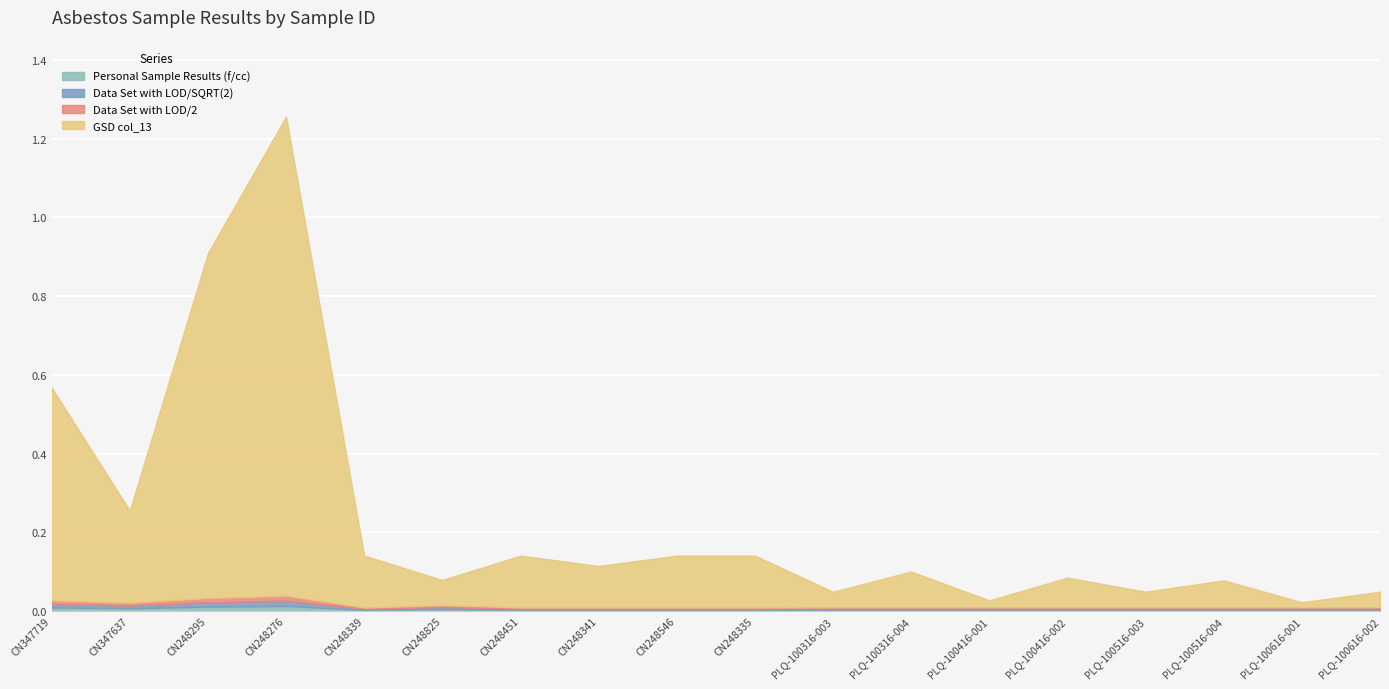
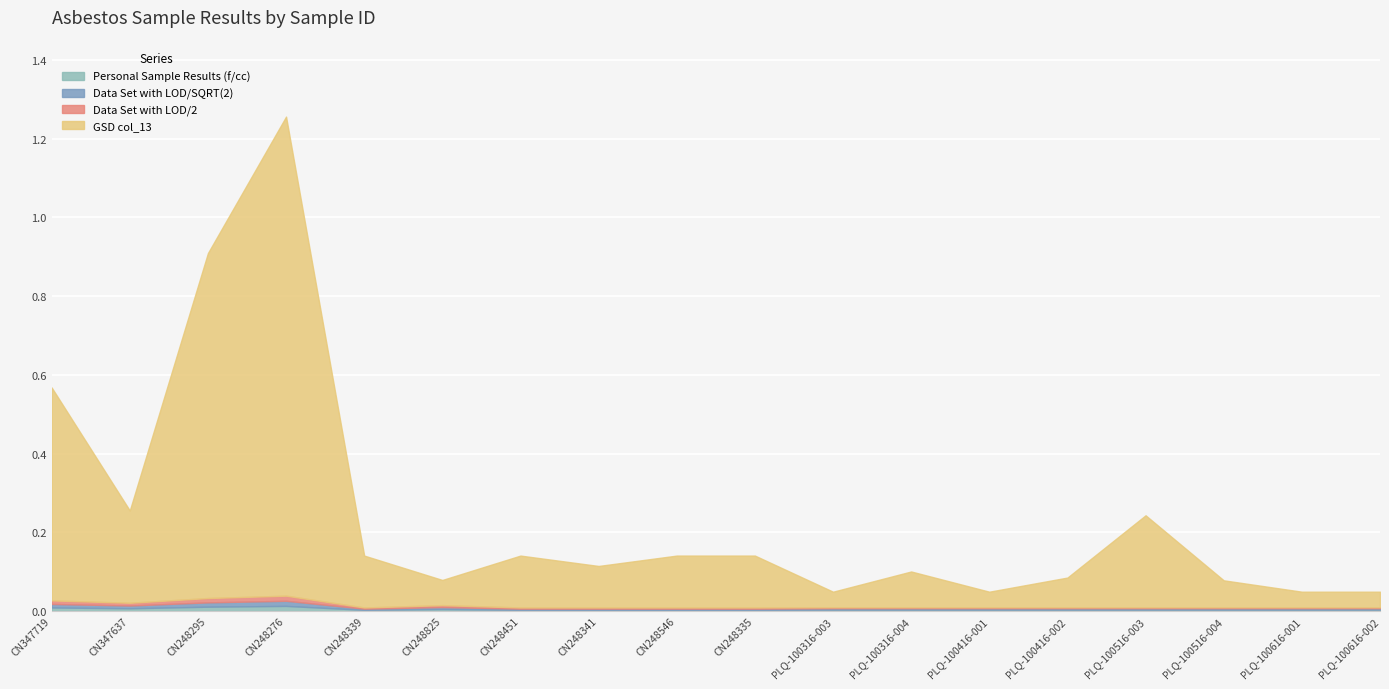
  {
    "Data Set with LOD/2": {
      "CN347719": 0.01,
      "CN347637": 0.01,
      "CN248295": 0.01,
      "CN248276": 0.01
    },
    "GSD col_13": {
      "CN347719": 0.54,
      "CN347637": 0.23,
      "CN248295": 0.88,
      "CN248276": 1.22,
      "CN248339": 0.13,
      "CN248825": 0.06,
      "CN248451": 0.13,
      "CN248341": 0.11,
      "CN248546": 0.13,
      "CN248335": 0.13,
      "PLQ-100316-003": 0.04,
      "PLQ-100316-004": 0.09,
-     "PLQ-100416-001": 0.02,
+     "PLQ-100416-001": 0.04,
      "PLQ-100416-002": 0.08,
-     "PLQ-100516-003": 0.04,
+     "PLQ-100516-003": 0.23,
      "PLQ-100516-004": 0.07,
-     "PLQ-100616-001": 0.01,
+     "PLQ-100616-001": 0.04,
      "PLQ-100616-002": 0.04
    }
  }
